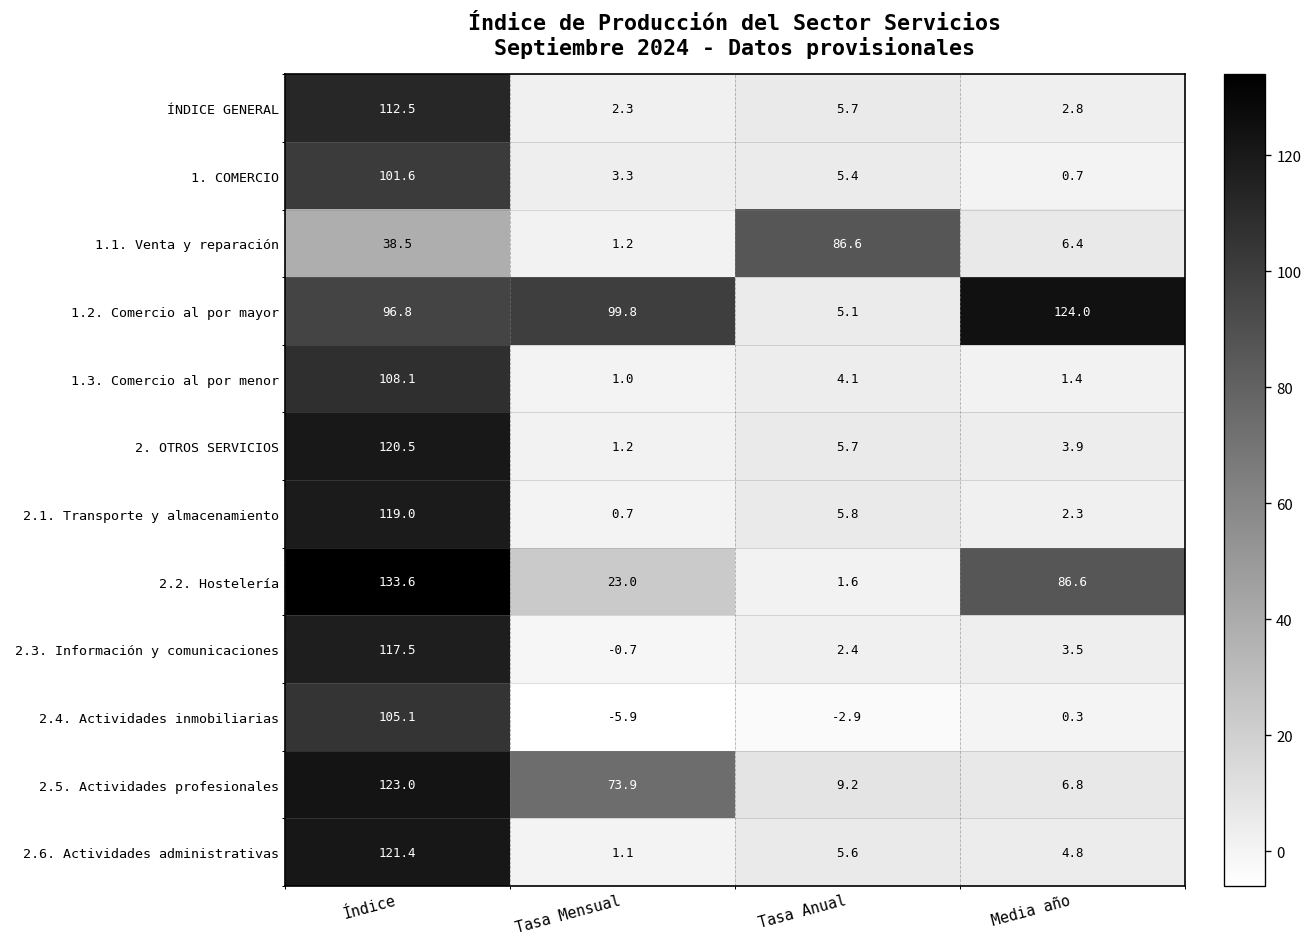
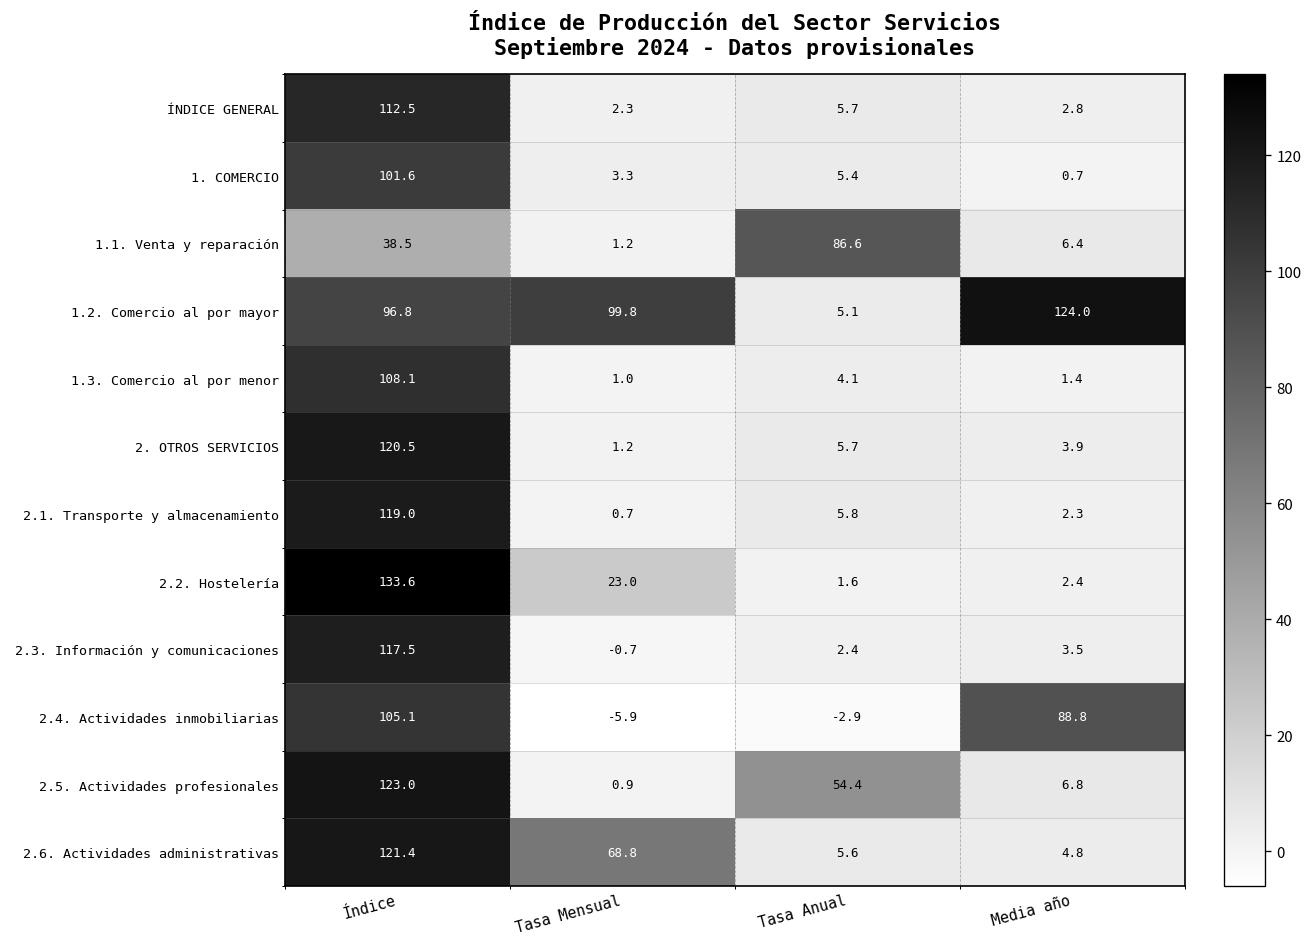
  {
    "ÍNDICE GENERAL": {
      "Índice": 112.5,
      "Tasa Mensual": 2.3,
      "Tasa Anual": 5.7,
      "Media año": 2.8
    },
    "1. COMERCIO": {
      "Índice": 101.6,
      "Tasa Mensual": 3.3,
      "Tasa Anual": 5.4,
      "Media año": 0.7
    },
    "1.1. Venta y reparación": {
      "Índice": 38.5,
      "Tasa Mensual": 1.2,
      "Tasa Anual": 86.6,
      "Media año": 6.4
    },
    "1.2. Comercio al por mayor": {
      "Índice": 96.8,
      "Tasa Mensual": 99.8,
      "Tasa Anual": 5.1,
      "Media año": 124.0
    },
    "1.3. Comercio al por menor": {
      "Índice": 108.1,
      "Tasa Mensual": 1.0,
      "Tasa Anual": 4.1,
      "Media año": 1.4
    },
    "2. OTROS SERVICIOS": {
      "Índice": 120.5,
      "Tasa Mensual": 1.2,
      "Tasa Anual": 5.7,
      "Media año": 3.9
    },
    "2.1. Transporte y almacenamiento": {
      "Índice": 119.0,
      "Tasa Mensual": 0.7,
      "Tasa Anual": 5.8,
      "Media año": 2.3
    },
    "2.2. Hostelería": {
      "Índice": 133.6,
      "Tasa Mensual": 23.0,
      "Tasa Anual": 1.6,
-     "Media año": 86.6
+     "Media año": 2.4
    },
    "2.3. Información y comunicaciones": {
      "Índice": 117.5,
      "Tasa Mensual": -0.7,
      "Tasa Anual": 2.4,
      "Media año": 3.5
    },
    "2.4. Actividades inmobiliarias": {
      "Índice": 105.1,
      "Tasa Mensual": -5.9,
      "Tasa Anual": -2.9,
-     "Media año": 0.3
+     "Media año": 88.8
    },
    "2.5. Actividades profesionales": {
      "Índice": 123.0,
-     "Tasa Mensual": 73.9,
-     "Tasa Anual": 9.2,
+     "Tasa Mensual": 0.9,
+     "Tasa Anual": 54.4,
      "Media año": 6.8
    },
    "2.6. Actividades administrativas": {
      "Índice": 121.4,
-     "Tasa Mensual": 1.1,
+     "Tasa Mensual": 68.8,
      "Tasa Anual": 5.6,
      "Media año": 4.8
    }
  }
